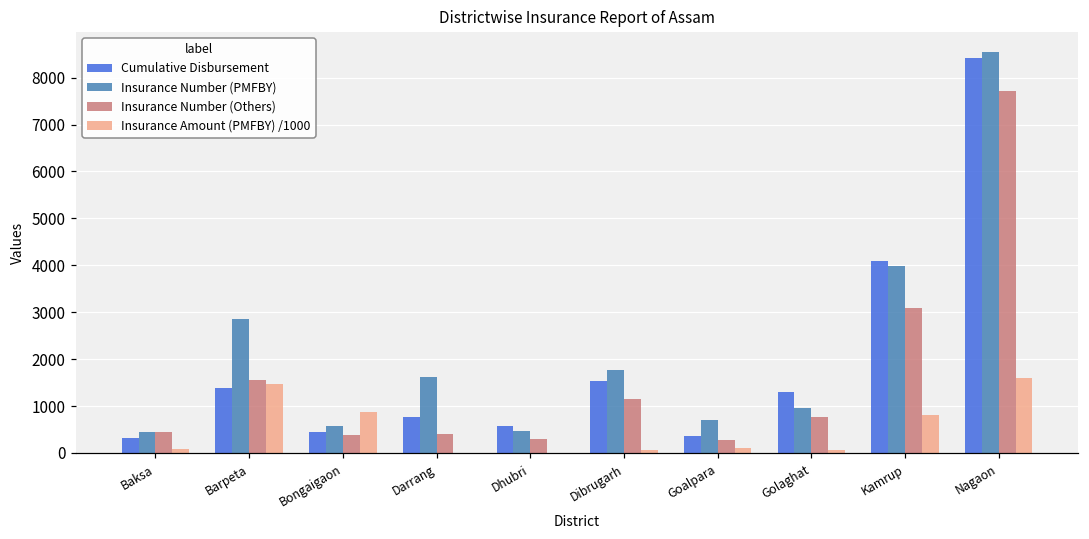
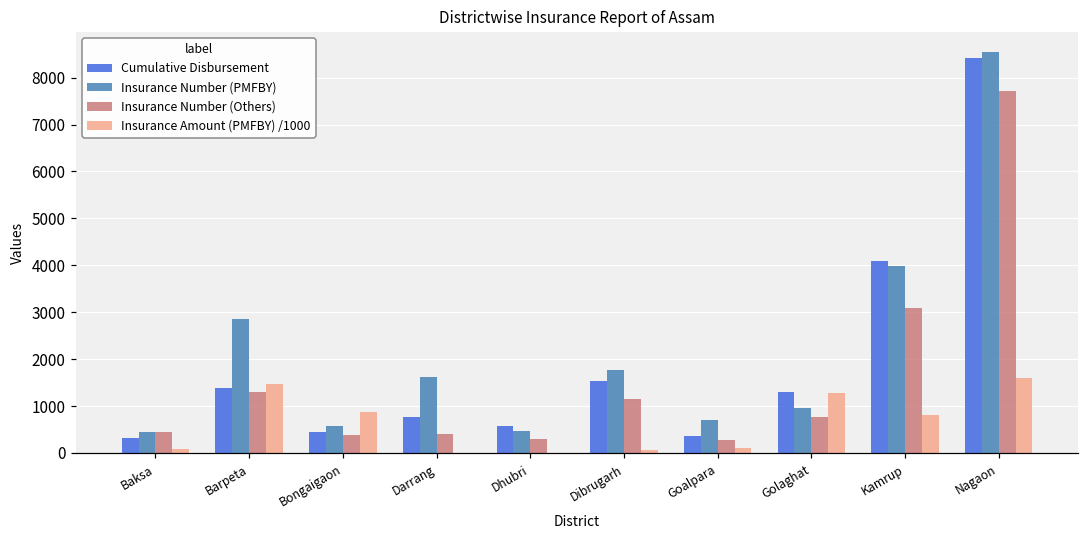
  {
    "Insurance Number (Others)": {
      "Baksa": 400,
-     "Barpeta": 1600,
+     "Barpeta": 1300,
      "Bongaigaon": 400,
      "Darrang": 400,
      "Dhubri": 300,
      "Dibrugarh": 1200,
      "Goalpara": 300,
      "Golaghat": 800,
      "Kamrup": 3100,
      "Nagaon": 7700
    },
    "Insurance Amount (PMFBY) /1000": {
      "Baksa": 100,
      "Barpeta": 1500,
      "Bongaigaon": 900,
      "Dibrugarh": 100,
      "Goalpara": 100,
-     "Golaghat": 100,
+     "Golaghat": 1300,
      "Kamrup": 800,
      "Nagaon": 1600
    }
  }
